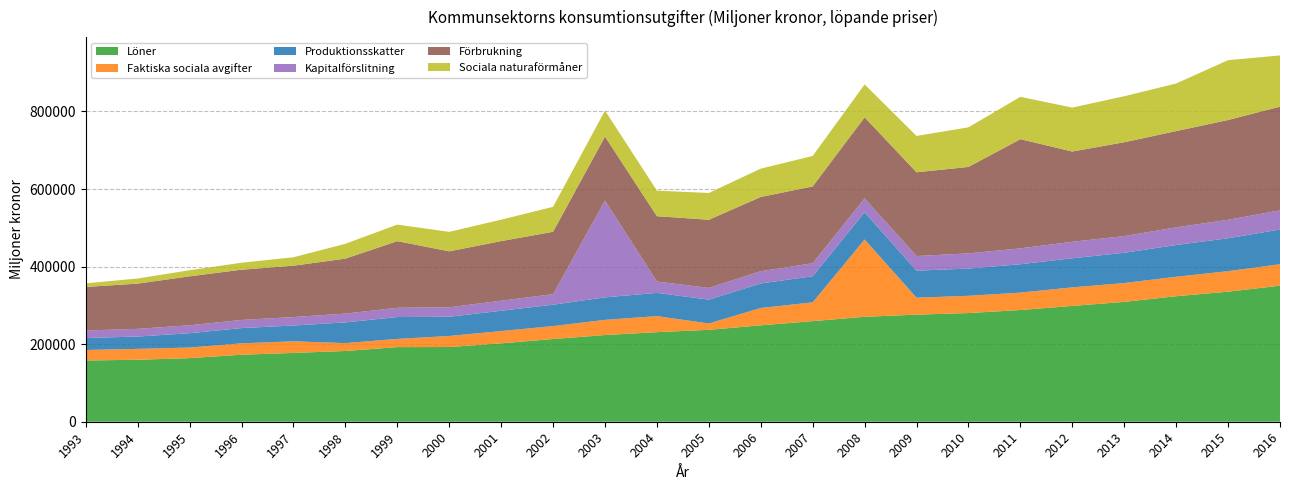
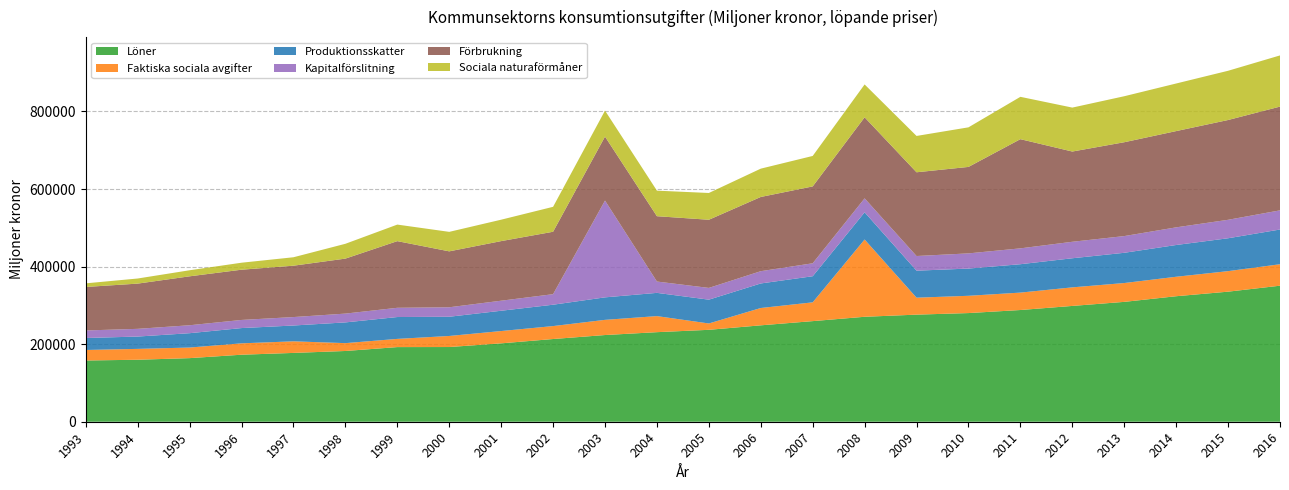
  {
    "Löner": {
      "1993": 160000,
      "1994": 160000,
      "1995": 160000,
      "1996": 170000,
      "1997": 180000,
      "1998": 180000,
      "1999": 190000,
      "2000": 190000,
      "2001": 200000,
      "2002": 210000,
      "2003": 220000,
      "2004": 230000,
      "2005": 240000,
      "2006": 250000,
      "2007": 260000,
      "2008": 270000,
      "2009": 280000,
      "2010": 280000,
      "2011": 290000,
      "2012": 300000,
      "2013": 310000,
      "2014": 320000,
      "2015": 340000,
      "2016": 350000
    },
    "Faktiska sociala avgifter": {
      "1993": 30000,
      "1994": 30000,
      "1995": 30000,
      "1996": 30000,
      "1997": 30000,
      "1998": 20000,
      "1999": 20000,
      "2000": 30000,
      "2001": 30000,
      "2002": 30000,
      "2003": 40000,
      "2004": 40000,
      "2005": 20000,
      "2006": 40000,
      "2007": 50000,
      "2008": 200000,
      "2009": 40000,
      "2010": 40000,
      "2011": 40000,
      "2012": 50000,
      "2013": 50000,
      "2014": 50000,
      "2015": 50000,
      "2016": 60000
    },
    "Produktionsskatter": {
      "1993": 30000,
      "1994": 30000,
      "1995": 40000,
      "1996": 40000,
      "1997": 40000,
      "1998": 50000,
      "1999": 60000,
      "2000": 50000,
      "2001": 50000,
      "2002": 60000,
      "2003": 60000,
      "2004": 60000,
      "2005": 60000,
      "2006": 60000,
      "2007": 70000,
      "2008": 70000,
      "2009": 70000,
      "2010": 70000,
      "2011": 70000,
      "2012": 80000,
      "2013": 80000,
      "2014": 80000,
      "2015": 80000,
      "2016": 90000
    },
    "Kapitalförslitning": {
      "1993": 20000,
      "1994": 20000,
      "1995": 20000,
      "1996": 20000,
      "1997": 20000,
      "1998": 20000,
      "1999": 20000,
      "2000": 20000,
      "2001": 30000,
      "2002": 30000,
      "2003": 250000,
      "2004": 30000,
      "2005": 30000,
      "2006": 30000,
      "2007": 30000,
      "2008": 40000,
      "2009": 40000,
      "2010": 40000,
      "2011": 40000,
      "2012": 40000,
      "2013": 40000,
      "2014": 50000,
      "2015": 50000,
      "2016": 50000
    },
    "Förbrukning": {
      "1993": 110000,
      "1994": 120000,
      "1995": 130000,
      "1996": 130000,
      "1997": 130000,
      "1998": 140000,
      "1999": 170000,
      "2000": 140000,
      "2001": 150000,
      "2002": 160000,
      "2003": 160000,
      "2004": 170000,
      "2005": 180000,
      "2006": 190000,
      "2007": 200000,
      "2008": 210000,
      "2009": 220000,
      "2010": 220000,
      "2011": 280000,
      "2012": 230000,
      "2013": 240000,
      "2014": 250000,
      "2015": 260000,
      "2016": 270000
    },
    "Sociala naturaförmåner": {
      "1993": 10000,
      "1994": 10000,
      "1995": 20000,
      "1996": 20000,
      "1997": 20000,
      "1998": 40000,
      "1999": 40000,
      "2000": 50000,
      "2001": 60000,
      "2002": 60000,
      "2003": 70000,
      "2004": 70000,
      "2005": 70000,
      "2006": 70000,
      "2007": 80000,
      "2008": 80000,
      "2009": 90000,
      "2010": 100000,
      "2011": 110000,
      "2012": 110000,
      "2013": 120000,
      "2014": 120000,
-     "2015": 150000,
+     "2015": 130000,
      "2016": 130000
    }
  }
